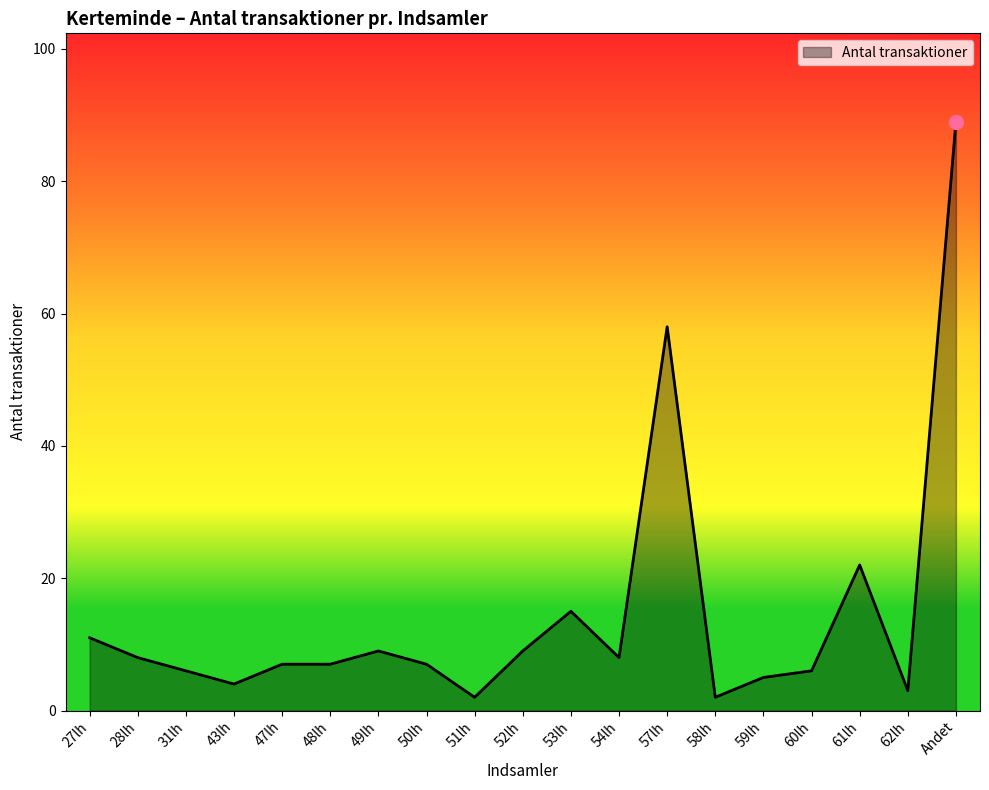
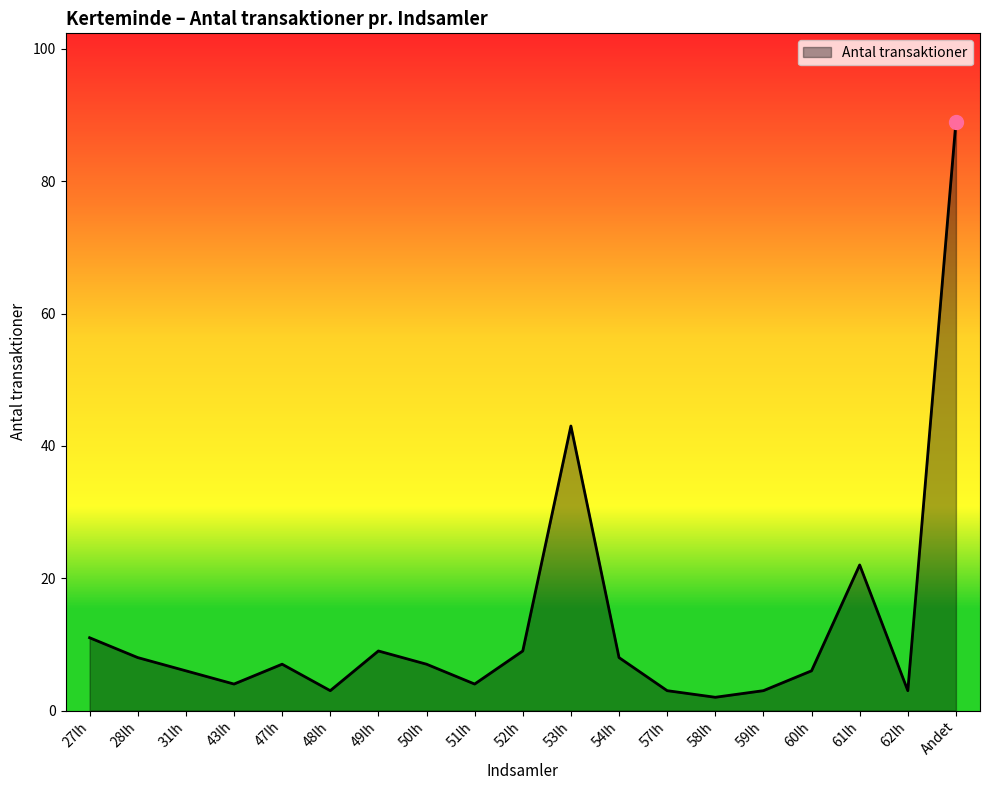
  {
    "Antal transaktioner": {
      "27lh": 11,
      "28lh": 8,
      "31lh": 6,
      "43lh": 4,
      "47lh": 7,
-     "48lh": 7,
+     "48lh": 3,
      "49lh": 9,
      "50lh": 7,
-     "51lh": 2,
+     "51lh": 4,
      "52lh": 9,
-     "53lh": 15,
+     "53lh": 43,
      "54lh": 8,
-     "57lh": 58,
+     "57lh": 3,
      "58lh": 2,
-     "59lh": 5,
+     "59lh": 3,
      "60lh": 6,
      "61lh": 22,
      "62lh": 3
    }
  }
